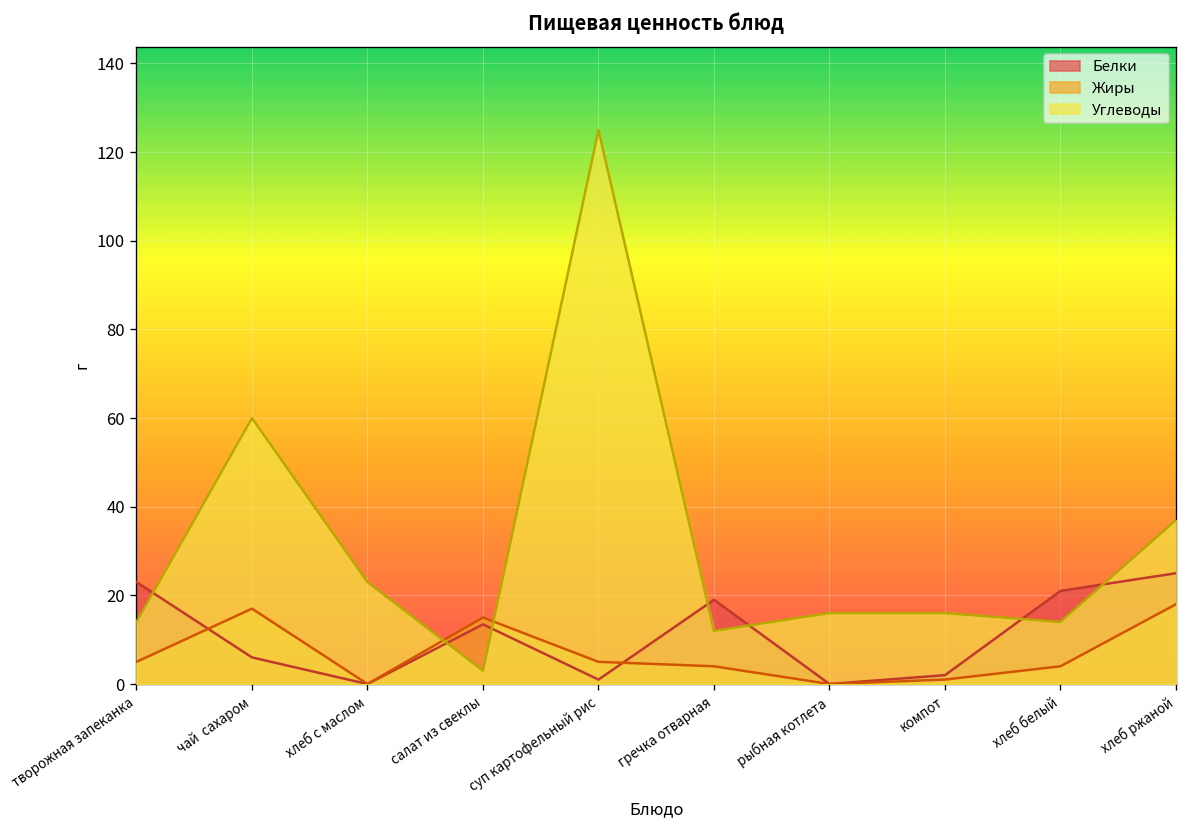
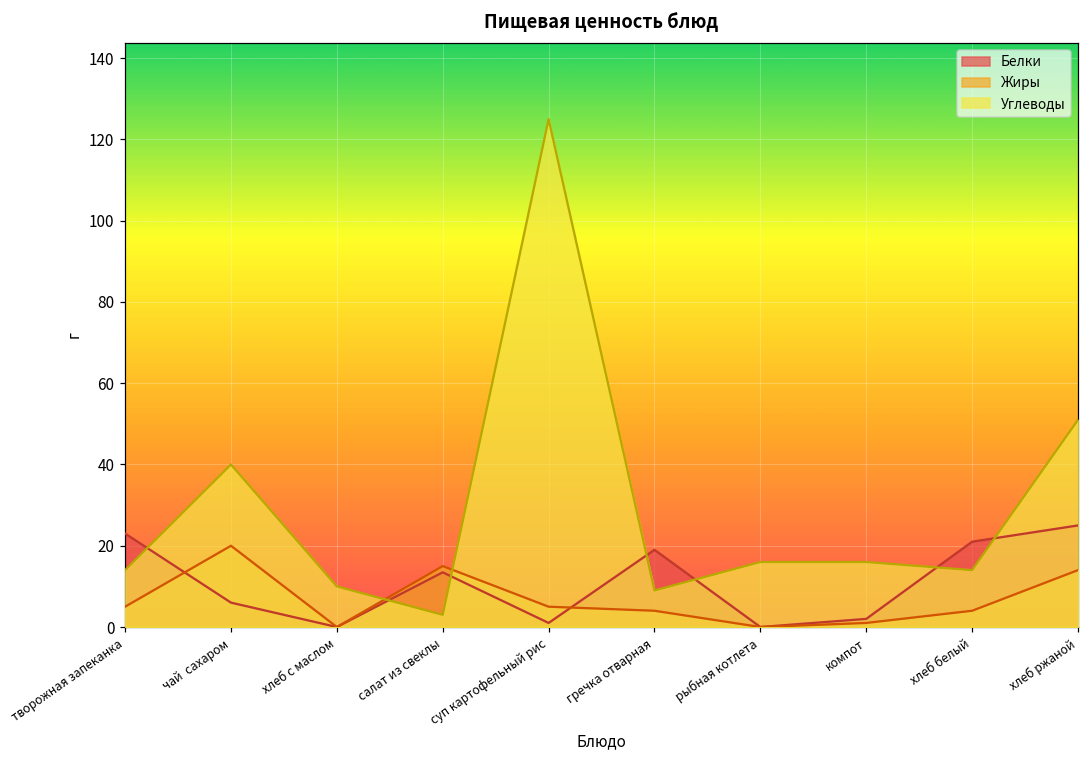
  {
    "Белки": {
      "творожная запеканка": 23,
      "чай сахаром": 6,
      "салат из свеклы": 13,
      "суп картофельный рис": 1,
      "гречка отварная": 19,
      "компот": 2,
      "хлеб белый": 21,
      "хлеб ржаной": 25
    },
    "Жиры": {
      "творожная запеканка": 5,
-     "чай сахаром": 17,
+     "чай сахаром": 20,
      "салат из свеклы": 15,
      "суп картофельный рис": 5,
      "гречка отварная": 4,
      "компот": 1,
      "хлеб белый": 4,
-     "хлеб ржаной": 18
+     "хлеб ржаной": 14
    },
    "Углеводы": {
      "творожная запеканка": 14,
-     "чай сахаром": 60,
-     "хлеб с маслом": 23,
+     "чай сахаром": 40,
+     "хлеб с маслом": 10,
      "салат из свеклы": 3,
      "суп картофельный рис": 125,
-     "гречка отварная": 12,
+     "гречка отварная": 9,
      "рыбная котлета": 16,
      "компот": 16,
      "хлеб белый": 14,
-     "хлеб ржаной": 37
+     "хлеб ржаной": 51
    }
  }
